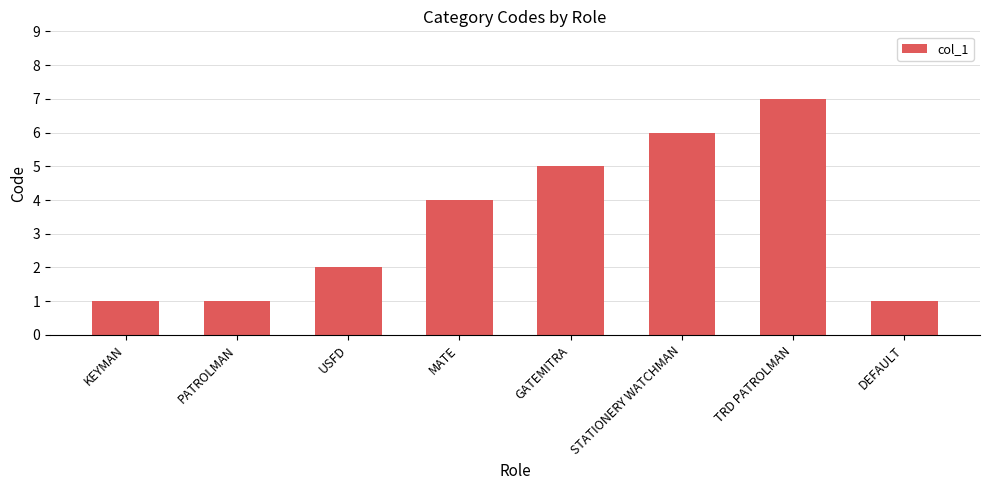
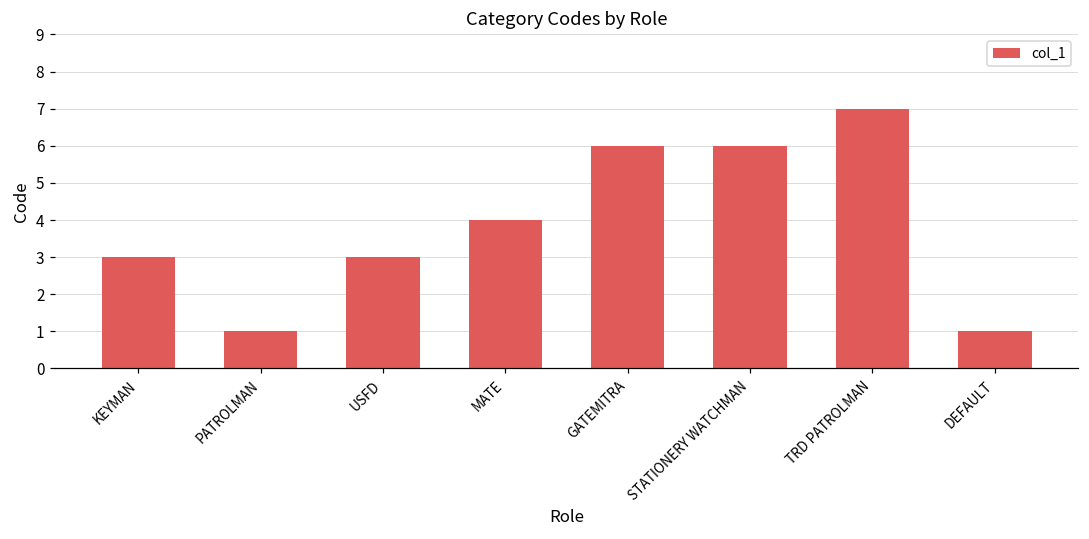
  {
-   "KEYMAN": 1,
+   "KEYMAN": 3,
    "PATROLMAN": 1,
-   "USFD": 2,
+   "USFD": 3,
    "MATE": 4,
-   "GATEMITRA": 5,
+   "GATEMITRA": 6,
    "STATIONERY WATCHMAN": 6,
    "TRD PATROLMAN": 7,
    "DEFAULT": 1
  }
